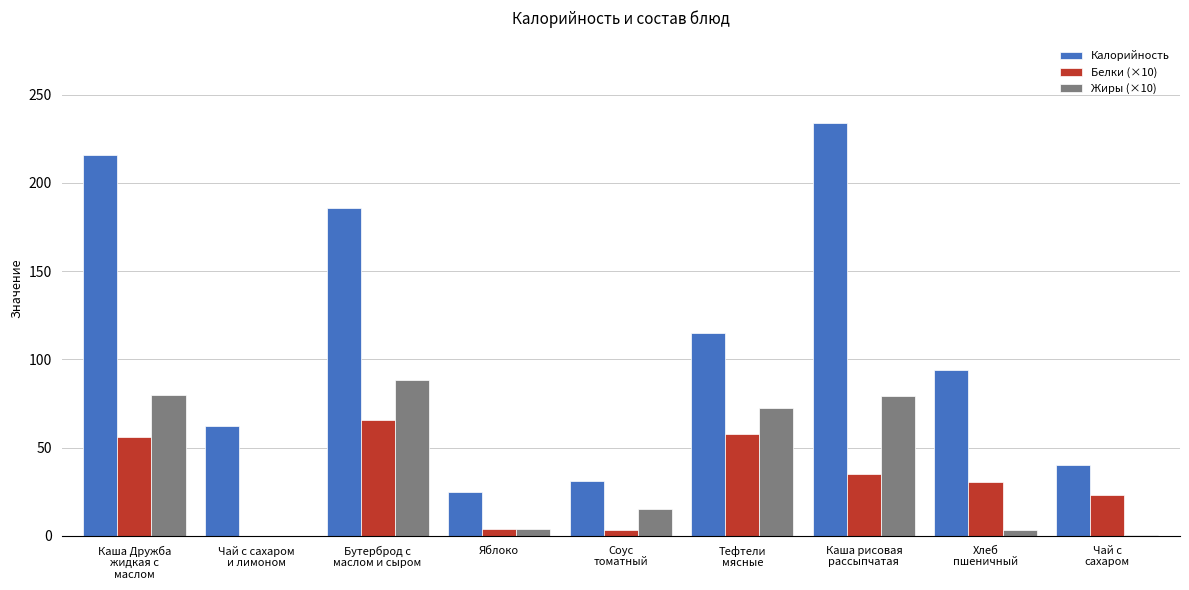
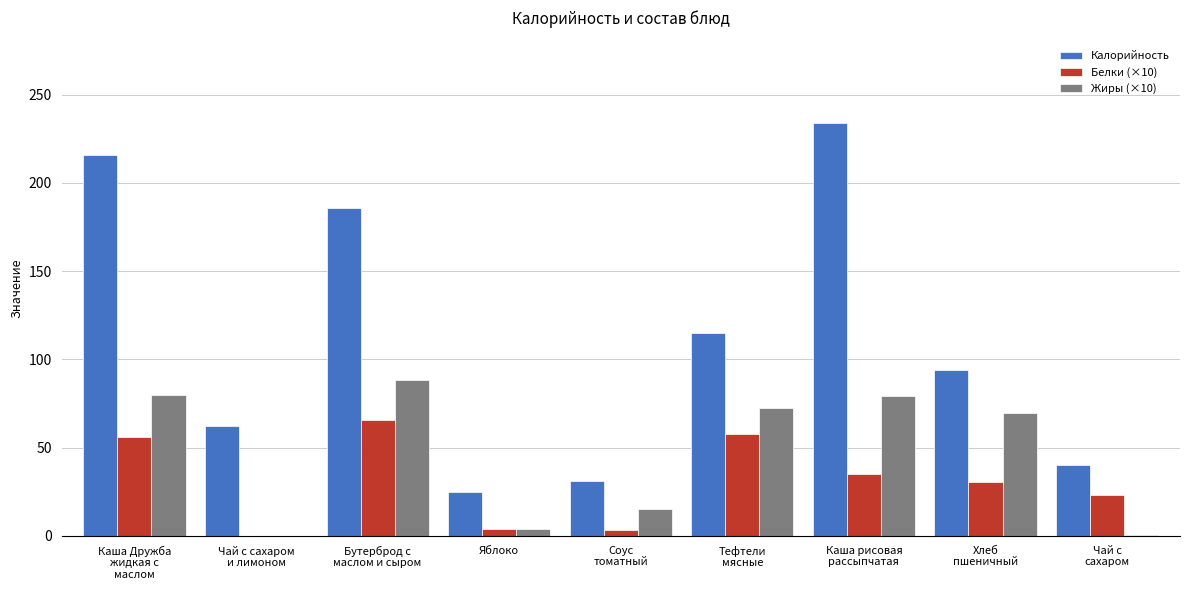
  {
    "Калорийность": {
      "Каша Дружба жидкая с маслом": 216,
      "Чай с сахаром и лимоном": 62,
      "Бутерброд с маслом и сыром": 186,
      "Яблоко": 25,
      "Соус томатный": 31,
      "Тефтели мясные": 115,
      "Каша рисовая рассыпчатая": 234,
      "Хлеб пшеничный": 94,
      "Чай с сахаром": 40
    },
    "Белки (×10)": {
      "Каша Дружба жидкая с маслом": 56,
      "Чай с сахаром и лимоном": 0,
      "Бутерброд с маслом и сыром": 65,
      "Яблоко": 4,
      "Соус томатный": 3,
      "Тефтели мясные": 58,
      "Каша рисовая рассыпчатая": 35,
      "Хлеб пшеничный": 30,
      "Чай с сахаром": 23
    },
    "Жиры (×10)": {
      "Каша Дружба жидкая с маслом": 80,
      "Чай с сахаром и лимоном": 0,
      "Бутерброд с маслом и сыром": 89,
      "Яблоко": 4,
      "Соус томатный": 16,
      "Тефтели мясные": 72,
      "Каша рисовая рассыпчатая": 79,
-     "Хлеб пшеничный": 3
+     "Хлеб пшеничный": 70
    }
  }
